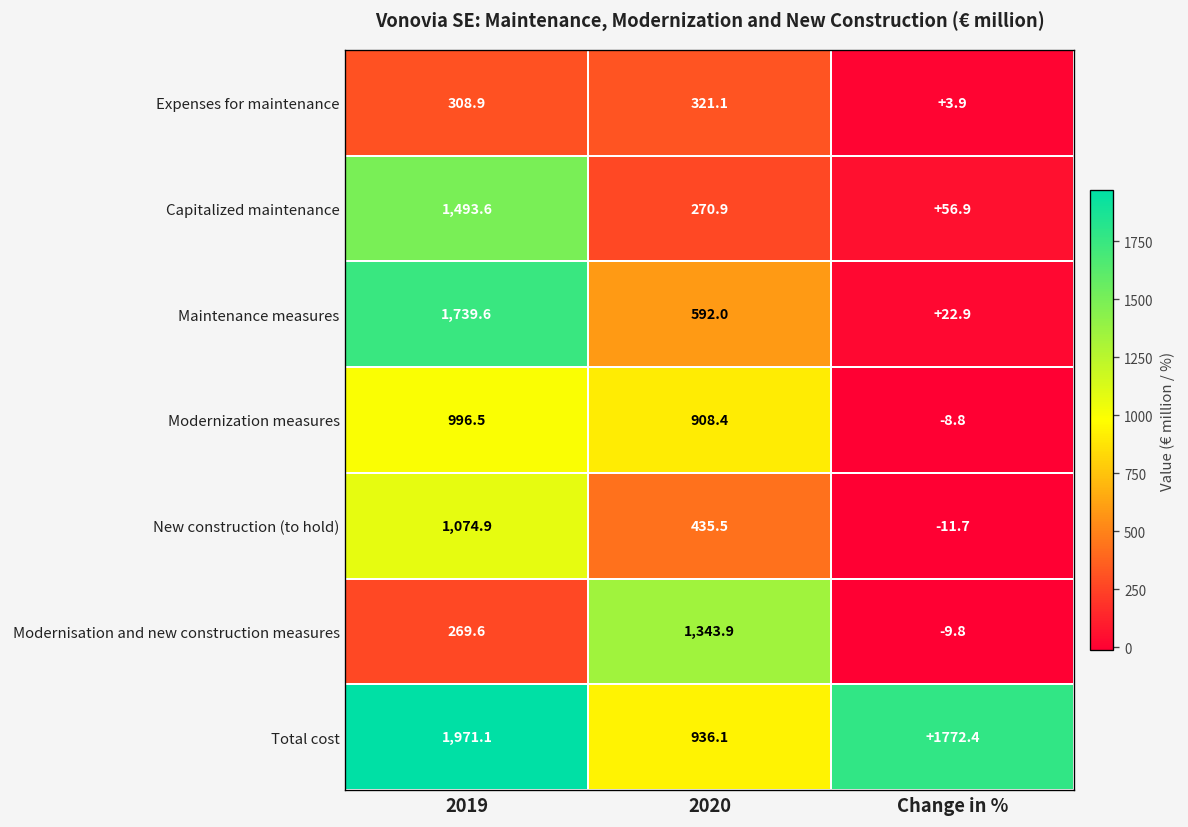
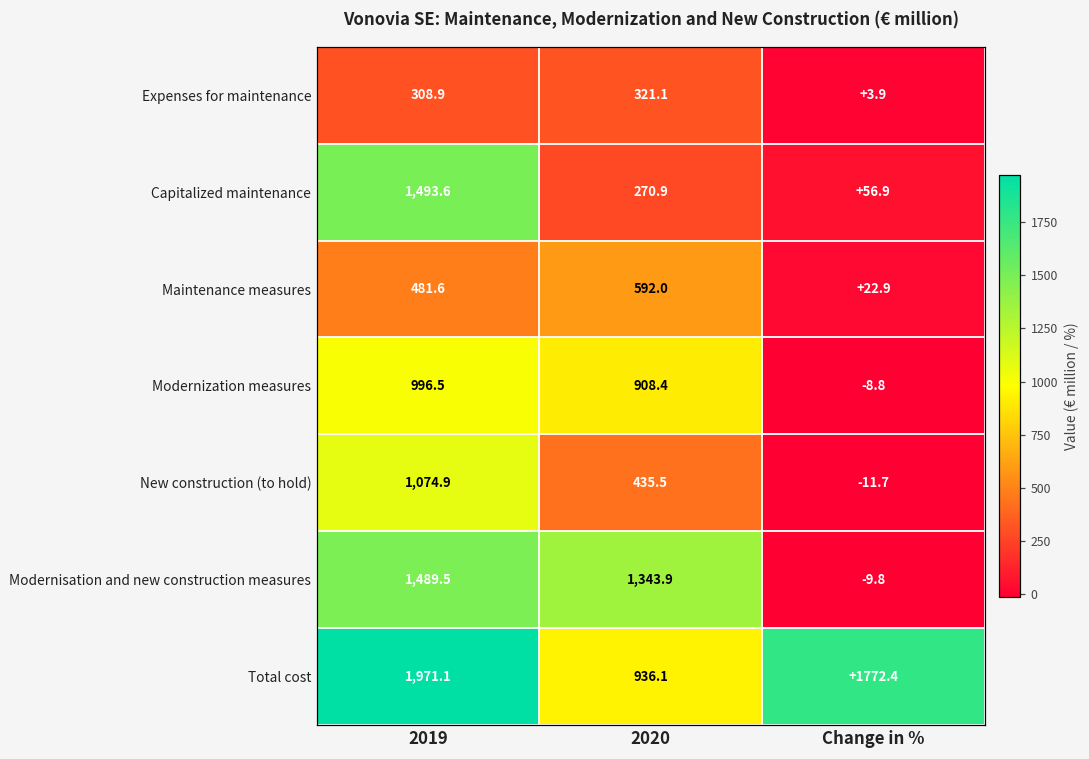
  {
    "Expenses for maintenance": {
      "2019": "308.9",
      "2020": "321.1",
      "Change in %": "+3.9"
    },
    "Capitalized maintenance": {
      "2019": "1,493.6",
      "2020": "270.9",
      "Change in %": "+56.9"
    },
    "Maintenance measures": {
-     "2019": "1,739.6",
+     "2019": "481.6",
      "2020": "592.0",
      "Change in %": "+22.9"
    },
    "Modernization measures": {
      "2019": "996.5",
      "2020": "908.4",
      "Change in %": "-8.8"
    },
    "New construction (to hold)": {
      "2019": "1,074.9",
      "2020": "435.5",
      "Change in %": "-11.7"
    },
    "Modernisation and new construction measures": {
-     "2019": "269.6",
+     "2019": "1,489.5",
      "2020": "1,343.9",
      "Change in %": "-9.8"
    },
    "Total cost": {
      "2019": "1,971.1",
      "2020": "936.1",
      "Change in %": "+1772.4"
    }
  }
